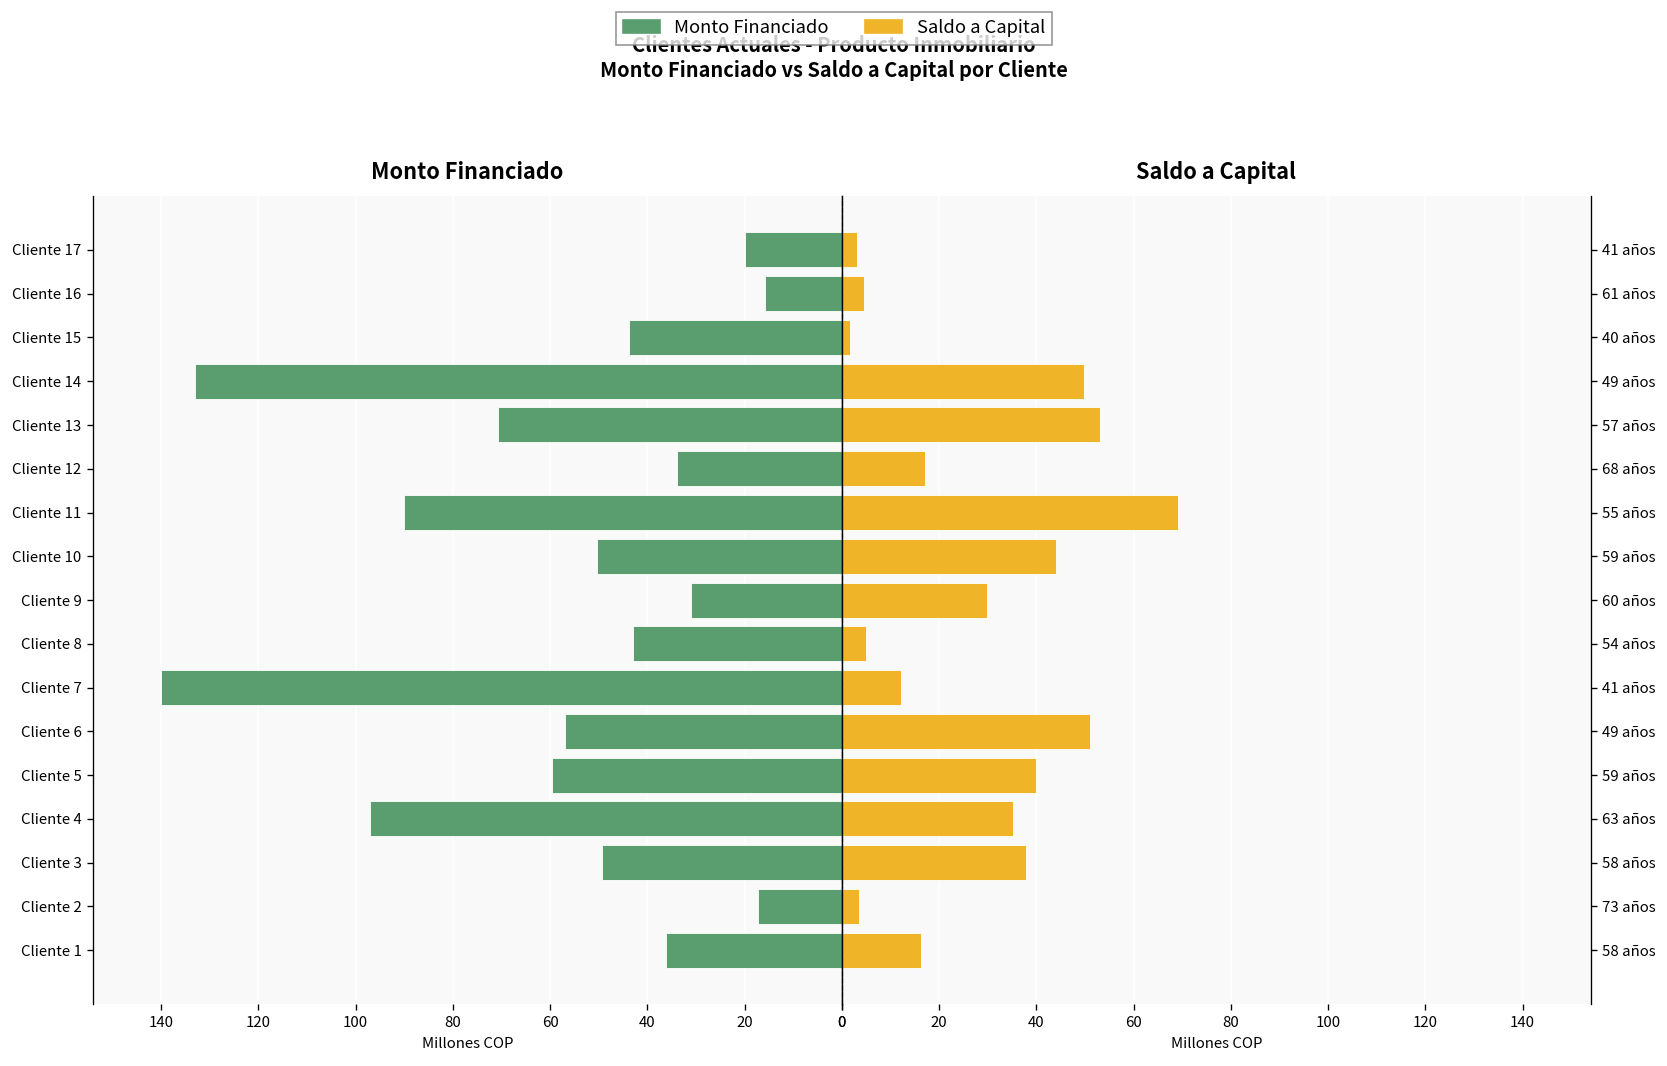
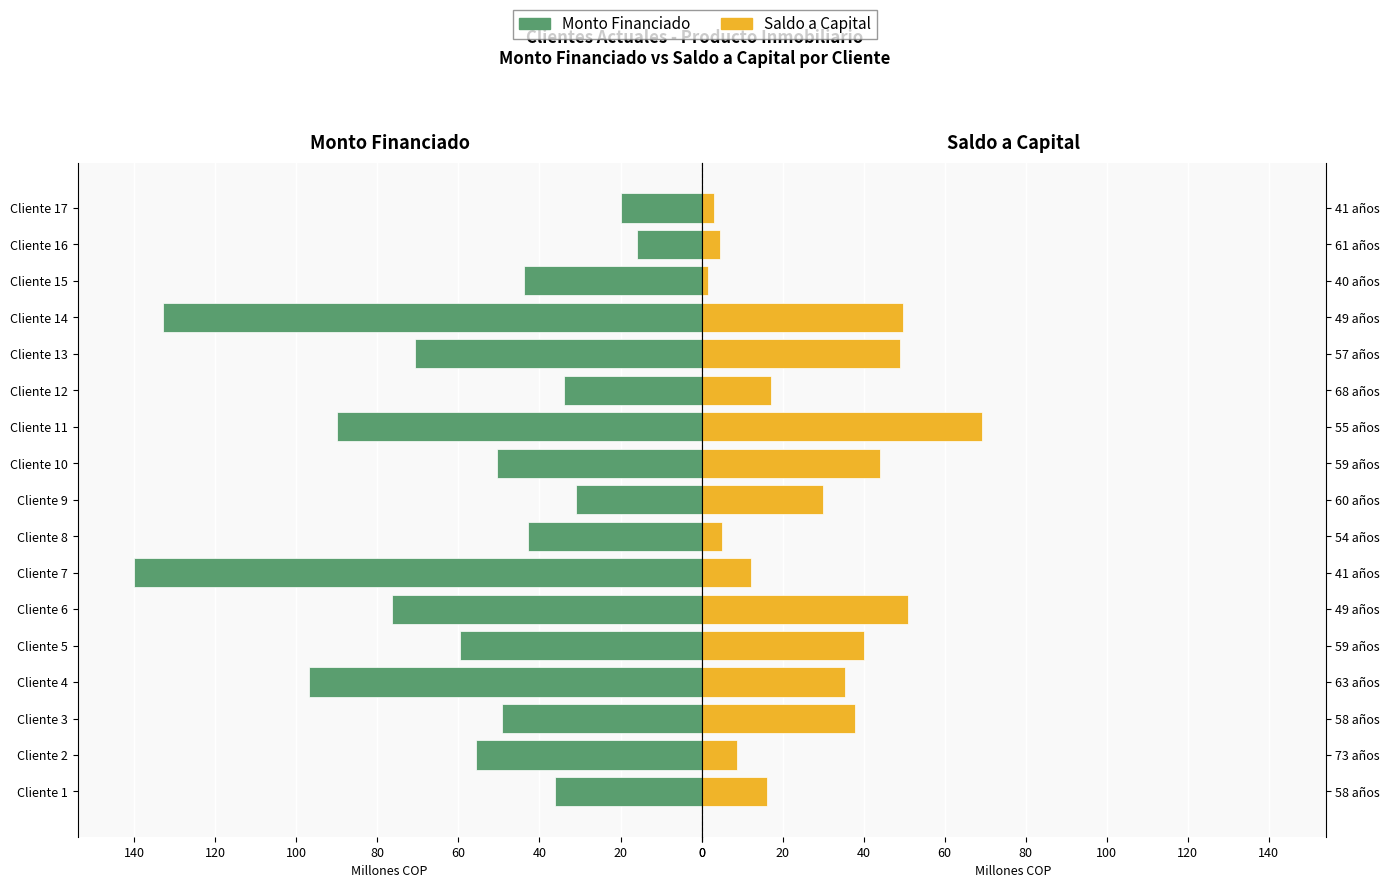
  {
    "Monto Financiado": {
      "Cliente 17": 20,
      "Cliente 16": 16,
      "Cliente 15": 44,
      "Cliente 14": 133,
      "Cliente 13": 71,
      "Cliente 12": 34,
      "Cliente 11": 90,
      "Cliente 10": 50,
      "Cliente 9": 31,
      "Cliente 8": 43,
      "Cliente 7": 140,
-     "Cliente 6": 57,
+     "Cliente 6": 76,
      "Cliente 5": 60,
      "Cliente 4": 97,
      "Cliente 3": 49,
-     "Cliente 2": 17,
+     "Cliente 2": 56,
      "Cliente 1": 36
    },
    "Saldo a Capital": {
      "61 años": 5,
      "40 años": 2,
-     "57 años": 53,
+     "57 años": 49,
      "68 años": 17,
      "55 años": 69,
      "60 años": 30,
      "54 años": 5,
      "63 años": 35,
-     "73 años": 4
+     "73 años": 9
    }
  }
